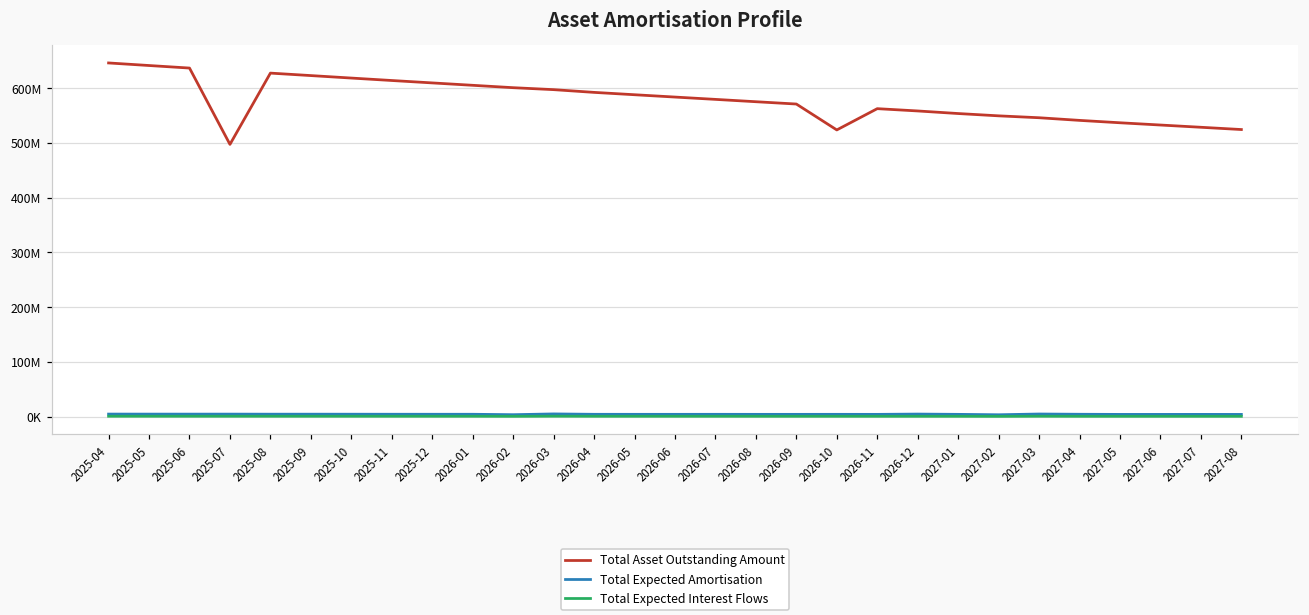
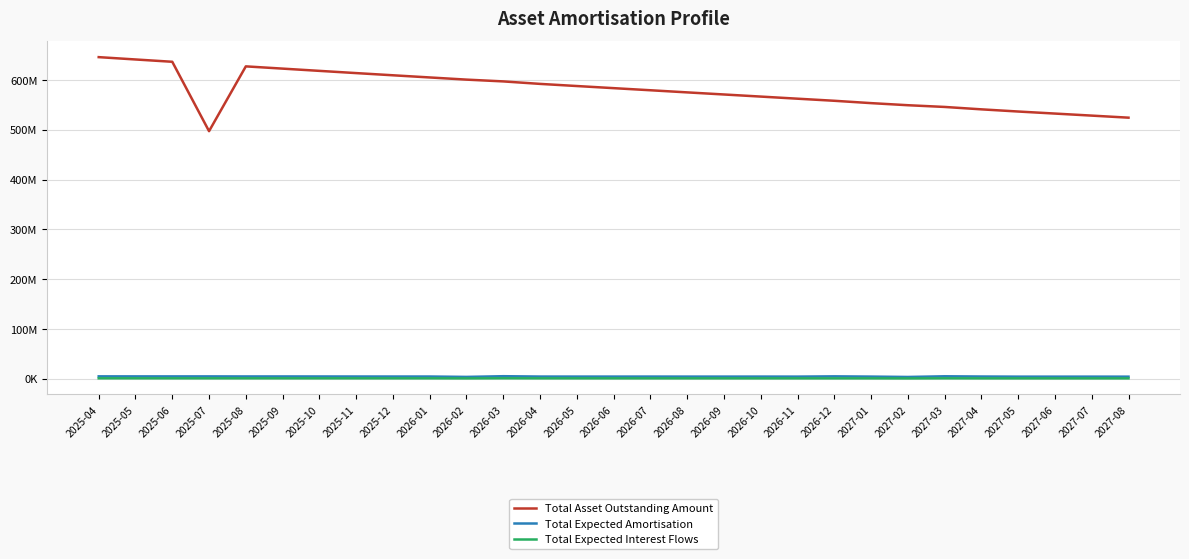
  {
    "Total Asset Outstanding Amount": {
      "2025-04": 650000000,
      "2025-05": 640000000,
      "2025-06": 640000000,
      "2025-07": 500000000,
      "2025-08": 630000000,
      "2025-09": 620000000,
      "2025-10": 620000000,
      "2025-11": 610000000,
      "2025-12": 610000000,
      "2026-01": 610000000,
      "2026-02": 600000000,
      "2026-03": 600000000,
      "2026-04": 590000000,
      "2026-05": 590000000,
      "2026-06": 580000000,
      "2026-07": 580000000,
      "2026-08": 580000000,
      "2026-09": 570000000,
-     "2026-10": 520000000,
+     "2026-10": 570000000,
      "2026-11": 560000000,
      "2026-12": 560000000,
      "2027-01": 550000000,
      "2027-02": 550000000,
      "2027-03": 550000000,
      "2027-04": 540000000,
      "2027-05": 540000000,
      "2027-06": 530000000,
      "2027-07": 530000000,
      "2027-08": 520000000
    }
  }
